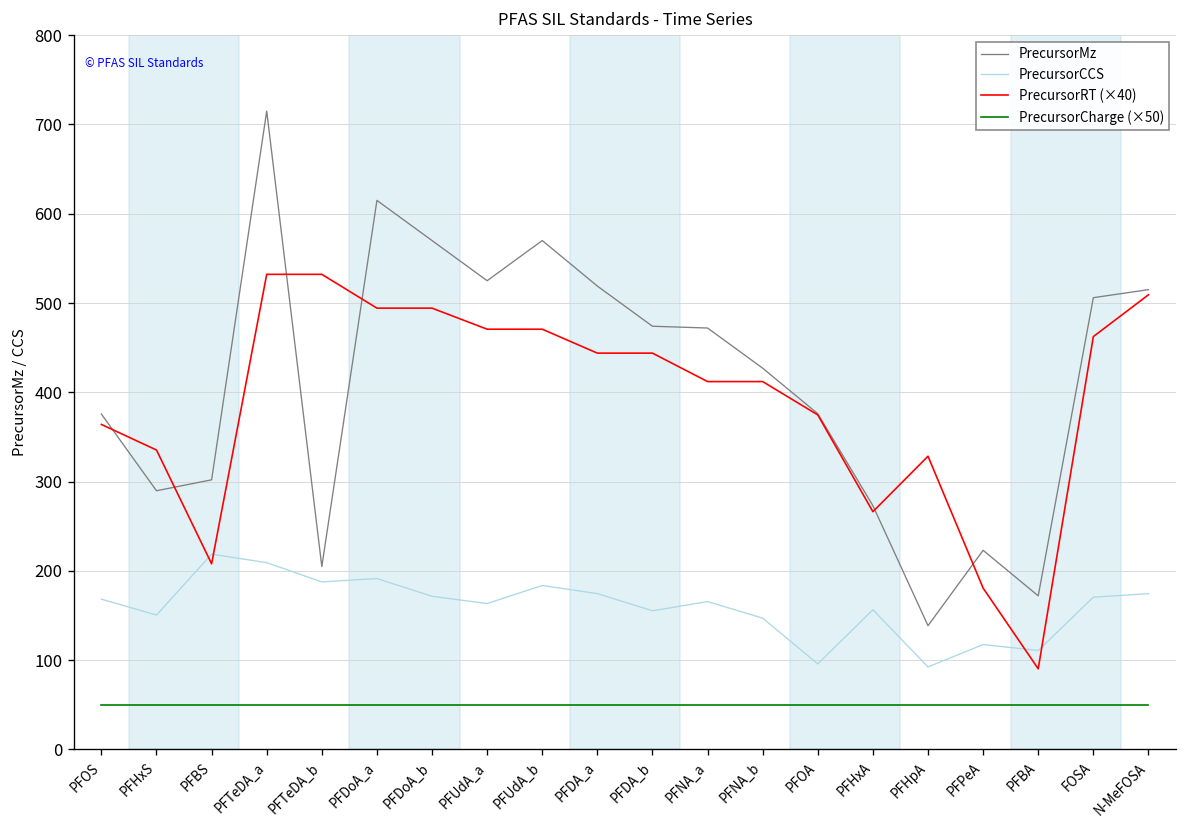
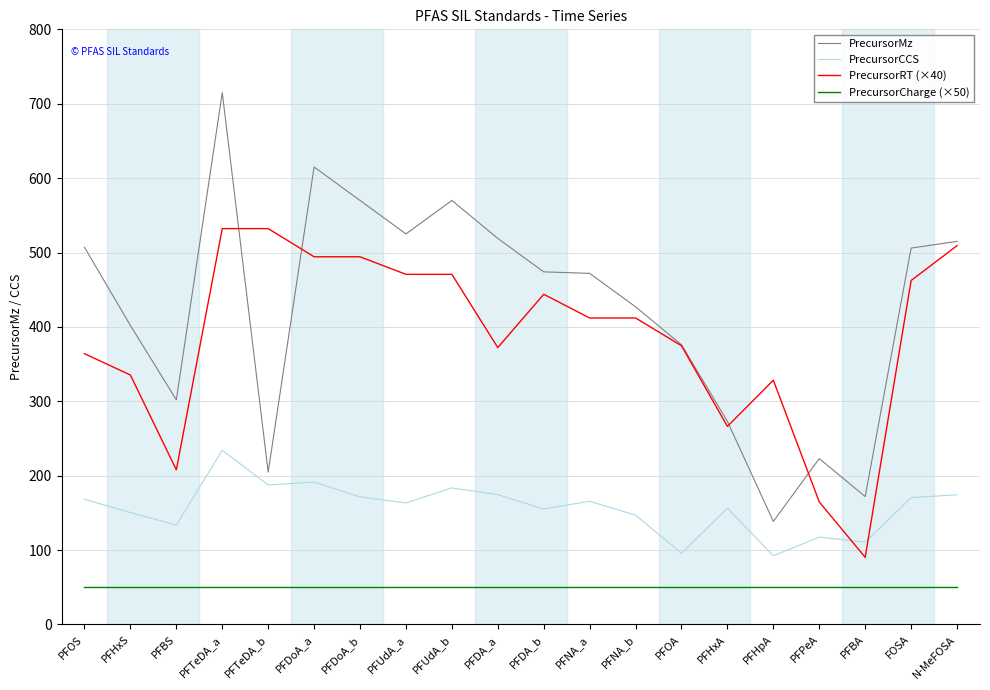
  {
    "PrecursorMz": {
-     "PFOS": 380,
-     "PFHxS": 290,
+     "PFOS": 510,
+     "PFHxS": 400,
      "PFBS": 300,
      "PFTeDA_a": 710,
      "PFTeDA_b": 200,
      "PFDoA_a": 610,
      "PFDoA_b": 570,
      "PFUdA_a": 520,
      "PFUdA_b": 570,
      "PFDA_a": 520,
      "PFDA_b": 470,
      "PFNA_a": 470,
      "PFNA_b": 430,
      "PFHxA": 270,
      "PFHpA": 140,
      "PFPeA": 220,
      "PFBA": 170,
      "FOSA": 510,
      "N-MeFOSA": 510
    },
    "PrecursorCCS": {
      "PFOS": 170,
      "PFHxS": 150,
-     "PFBS": 220,
-     "PFTeDA_a": 210,
+     "PFBS": 130,
+     "PFTeDA_a": 230,
      "PFTeDA_b": 190,
      "PFDoA_a": 190,
      "PFDoA_b": 170,
      "PFUdA_a": 160,
      "PFUdA_b": 180,
      "PFDA_a": 170,
      "PFDA_b": 160,
      "PFNA_a": 170,
      "PFNA_b": 150,
      "PFOA": 100,
      "PFHxA": 160,
      "PFHpA": 90,
      "PFPeA": 120,
      "PFBA": 110,
      "FOSA": 170,
      "N-MeFOSA": 170
    },
    "PrecursorRT (×40)": {
      "PFOS": 360,
      "PFHxS": 340,
      "PFBS": 210,
      "PFTeDA_a": 530,
      "PFTeDA_b": 530,
      "PFDoA_a": 490,
      "PFDoA_b": 490,
      "PFUdA_a": 470,
      "PFUdA_b": 470,
-     "PFDA_a": 440,
+     "PFDA_a": 370,
      "PFDA_b": 440,
      "PFNA_a": 410,
      "PFNA_b": 410,
      "PFHxA": 270,
      "PFHpA": 330,
-     "PFPeA": 180,
+     "PFPeA": 160,
      "PFBA": 90,
      "FOSA": 460,
      "N-MeFOSA": 510
    },
    "PrecursorCharge (×50)": {
      "PFOS": 50,
      "PFHxS": 50,
      "PFBS": 50,
      "PFTeDA_a": 50,
      "PFTeDA_b": 50,
      "PFDoA_a": 50,
      "PFDoA_b": 50,
      "PFUdA_a": 50,
      "PFUdA_b": 50,
      "PFDA_a": 50,
      "PFDA_b": 50,
      "PFNA_a": 50,
      "PFNA_b": 50,
      "PFOA": 50,
      "PFHxA": 50,
      "PFHpA": 50,
      "PFPeA": 50,
      "PFBA": 50,
      "FOSA": 50,
      "N-MeFOSA": 50
    }
  }
